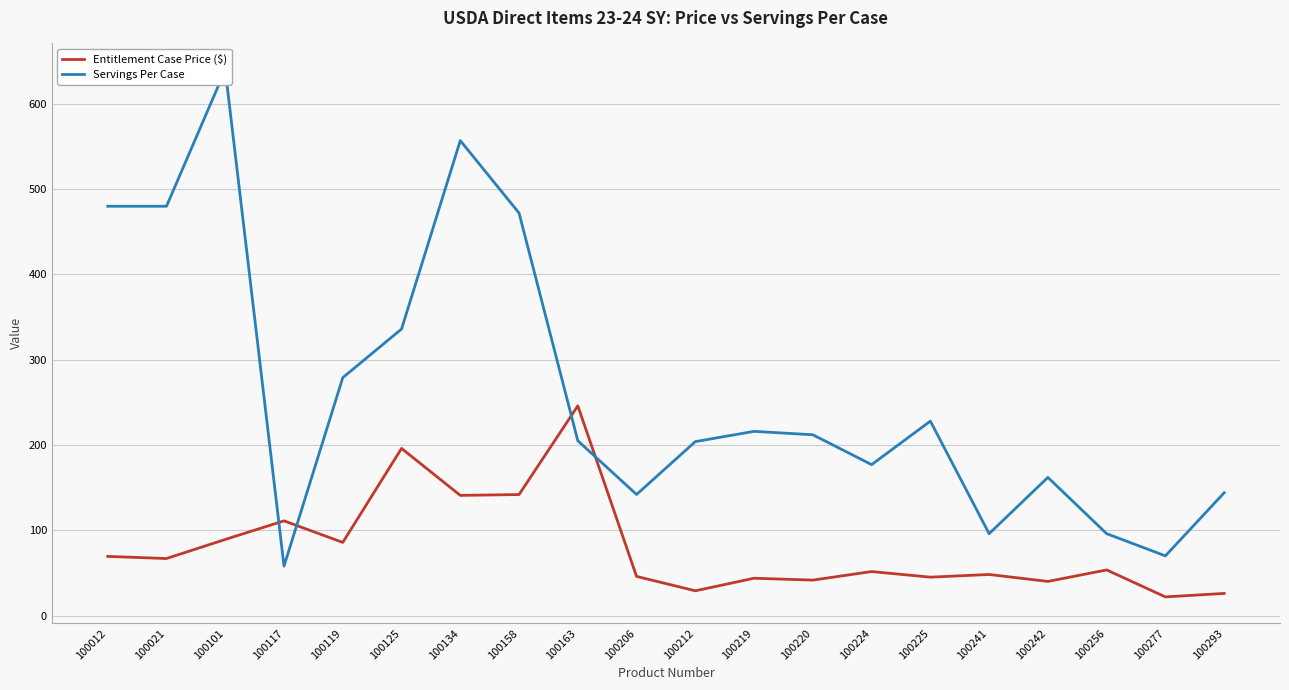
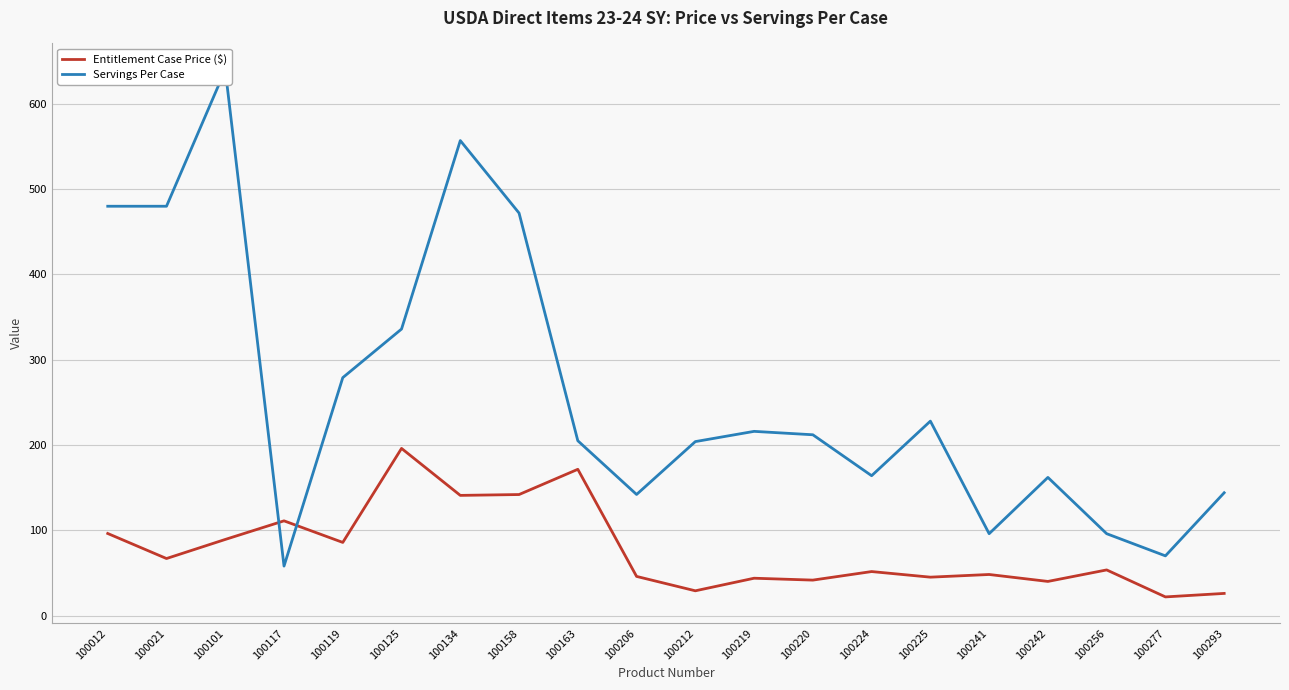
  {
    "Entitlement Case Price ($)": {
-     "100012": 70,
+     "100012": 100,
      "100021": 70,
      "100101": 90,
      "100117": 110,
      "100119": 90,
      "100125": 200,
      "100134": 140,
      "100158": 140,
-     "100163": 250,
+     "100163": 170,
      "100206": 50,
      "100212": 30,
      "100219": 40,
      "100220": 40,
      "100224": 50,
      "100225": 50,
      "100241": 50,
      "100242": 40,
      "100256": 50,
      "100277": 20,
      "100293": 30
    },
    "Servings Per Case": {
      "100012": 480,
      "100021": 480,
      "100117": 60,
      "100119": 280,
      "100125": 340,
      "100134": 560,
      "100158": 470,
      "100163": 210,
      "100206": 140,
      "100212": 200,
      "100219": 220,
      "100220": 210,
-     "100224": 180,
+     "100224": 160,
      "100225": 230,
      "100241": 100,
      "100242": 160,
      "100256": 100,
      "100277": 70,
      "100293": 140
    }
  }
